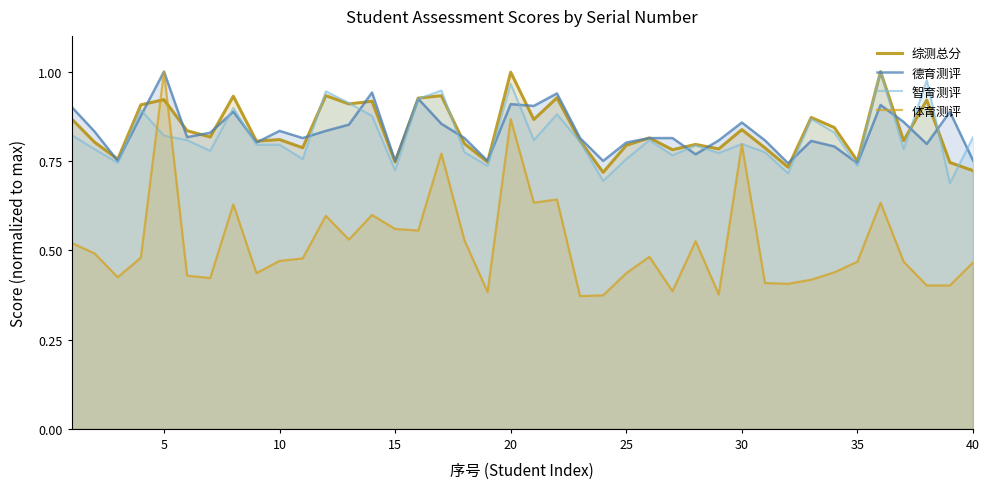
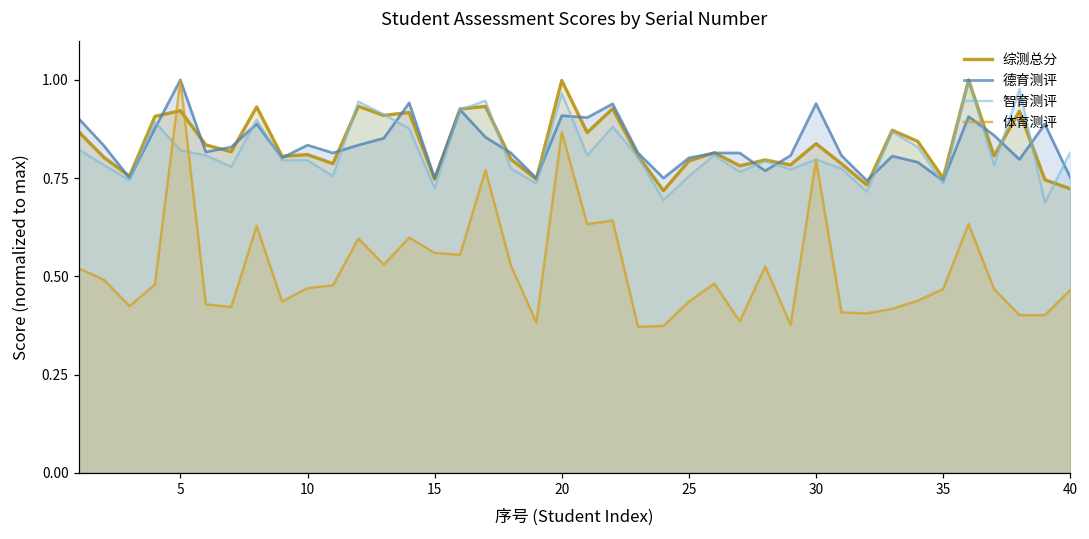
  {
    "德育测评": {
      "10": 0.83,
      "20": 0.91,
      "25": 0.80,
-     "30": 0.86,
+     "30": 0.94,
      "40": 0.75
    },
    "智育测评": {
      "5": 0.82,
      "10": 0.80,
      "15": 0.72,
      "20": 0.97,
      "25": 0.76,
      "35": 0.74,
      "40": 0.82
    }
  }
